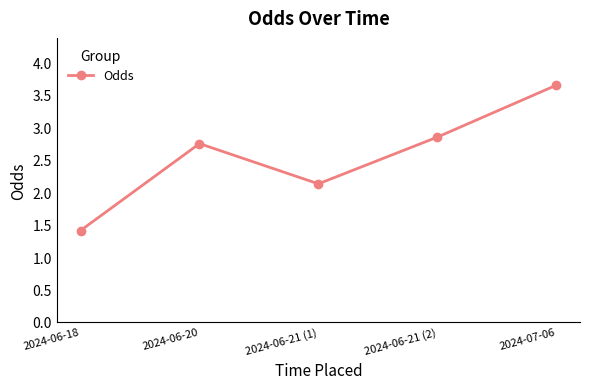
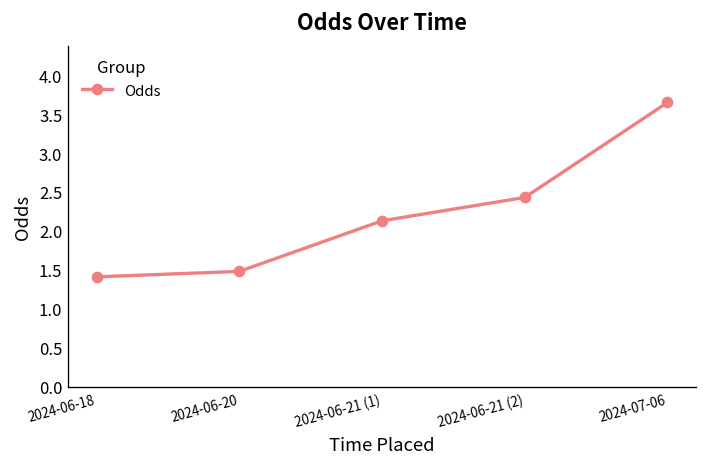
  {
    "2024-06-18": 1.4,
-   "2024-06-20": 2.8,
+   "2024-06-20": 1.5,
    "2024-06-21 (1)": 2.1,
-   "2024-06-21 (2)": 2.9,
+   "2024-06-21 (2)": 2.4,
    "2024-07-06": 3.7
  }
